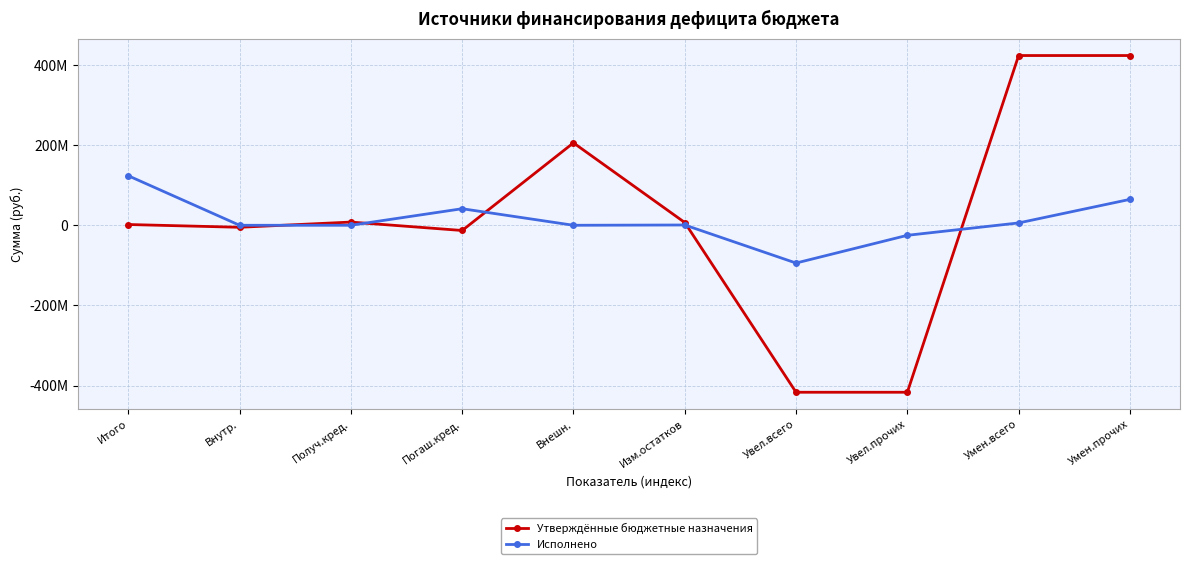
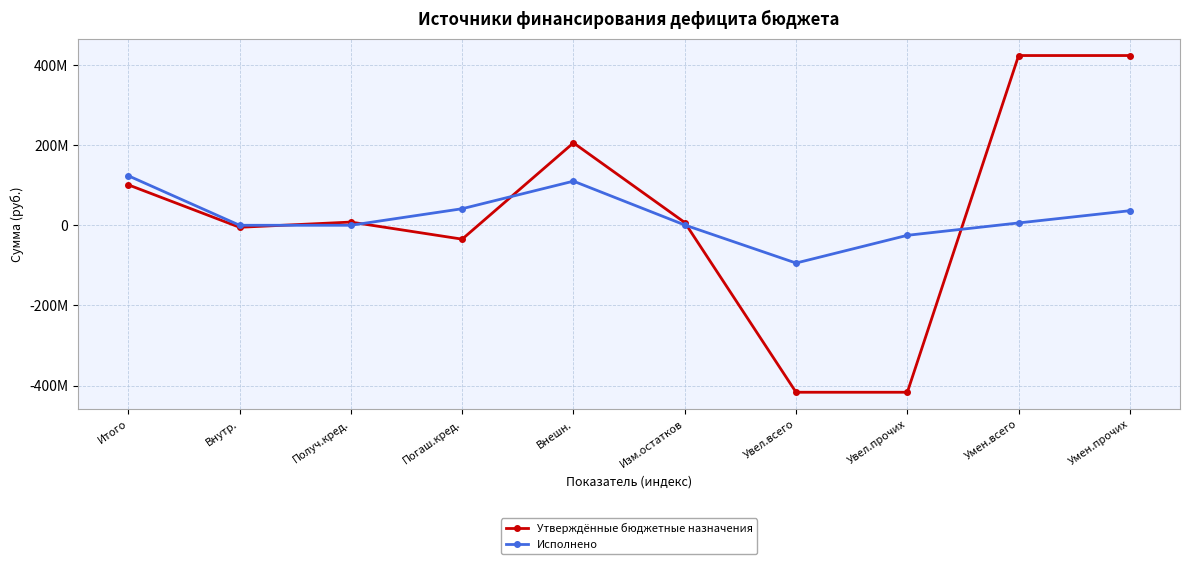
  {
    "Утверждённые бюджетные назначения": {
-     "Итого": 0,
+     "Итого": 100000000,
      "Получ.кред.": 10000000,
-     "Погаш.кред.": -10000000,
+     "Погаш.кред.": -30000000,
      "Внешн.": 210000000,
      "Увел.всего": -420000000,
      "Увел.прочих": -420000000,
      "Умен.всего": 420000000,
      "Умен.прочих": 420000000
    },
    "Исполнено": {
      "Итого": 120000000,
      "Получ.кред.": 0,
      "Погаш.кред.": 40000000,
-     "Внешн.": 0,
+     "Внешн.": 110000000,
      "Увел.всего": -90000000,
      "Увел.прочих": -30000000,
      "Умен.всего": 10000000,
-     "Умен.прочих": 60000000
+     "Умен.прочих": 40000000
    }
  }
